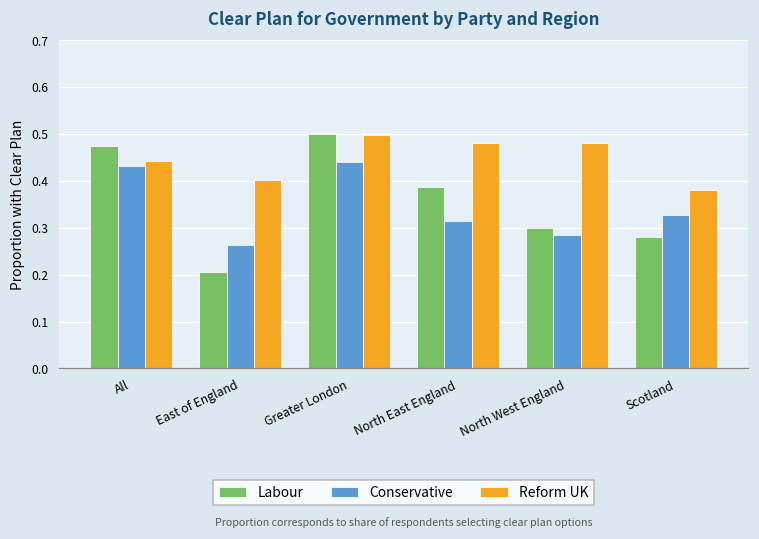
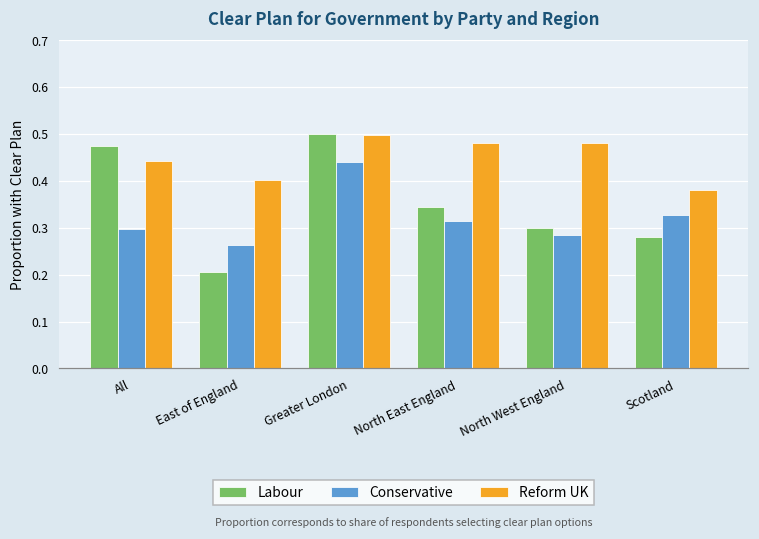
  {
    "Labour": {
      "All": 0.47,
      "East of England": 0.21,
      "Greater London": 0.50,
-     "North East England": 0.39,
+     "North East England": 0.35,
      "North West England": 0.30,
      "Scotland": 0.28
    },
    "Conservative": {
-     "All": 0.43,
+     "All": 0.30,
      "East of England": 0.26,
      "Greater London": 0.44,
      "North East England": 0.31,
      "North West England": 0.28,
      "Scotland": 0.33
    },
    "Reform UK": {
      "All": 0.44,
      "East of England": 0.40,
      "Greater London": 0.50,
      "North East England": 0.48,
      "North West England": 0.48,
      "Scotland": 0.38
    }
  }
